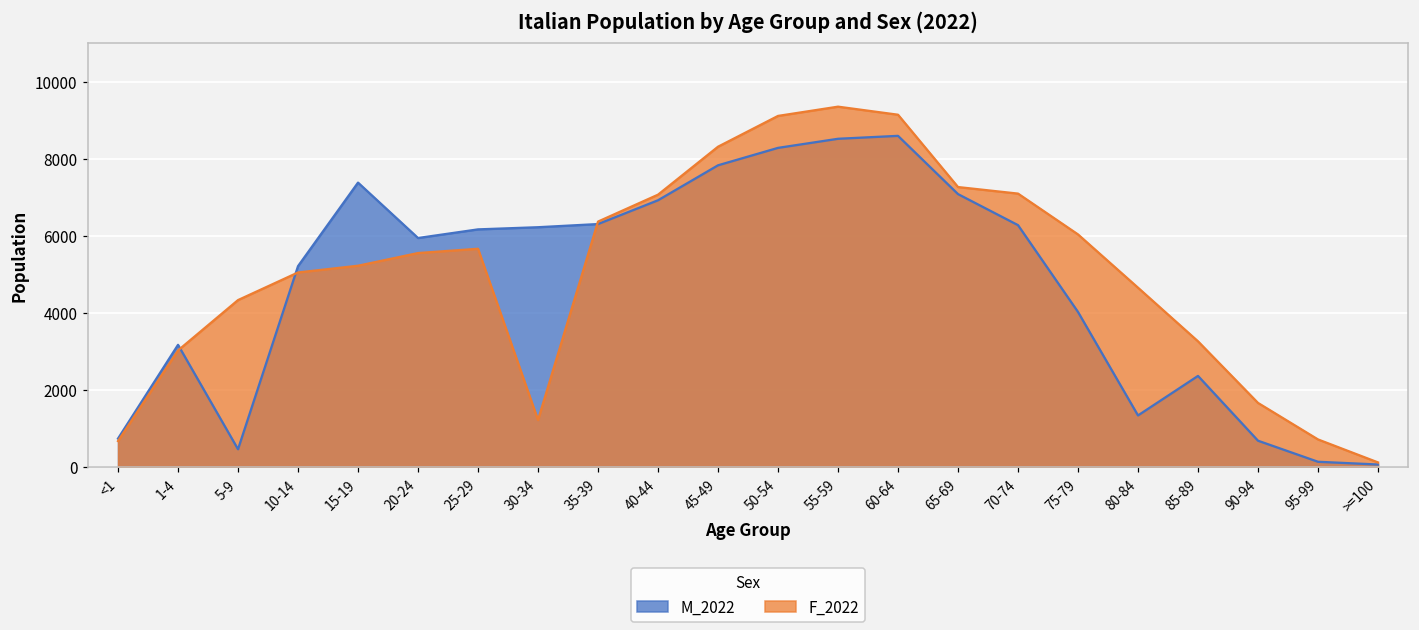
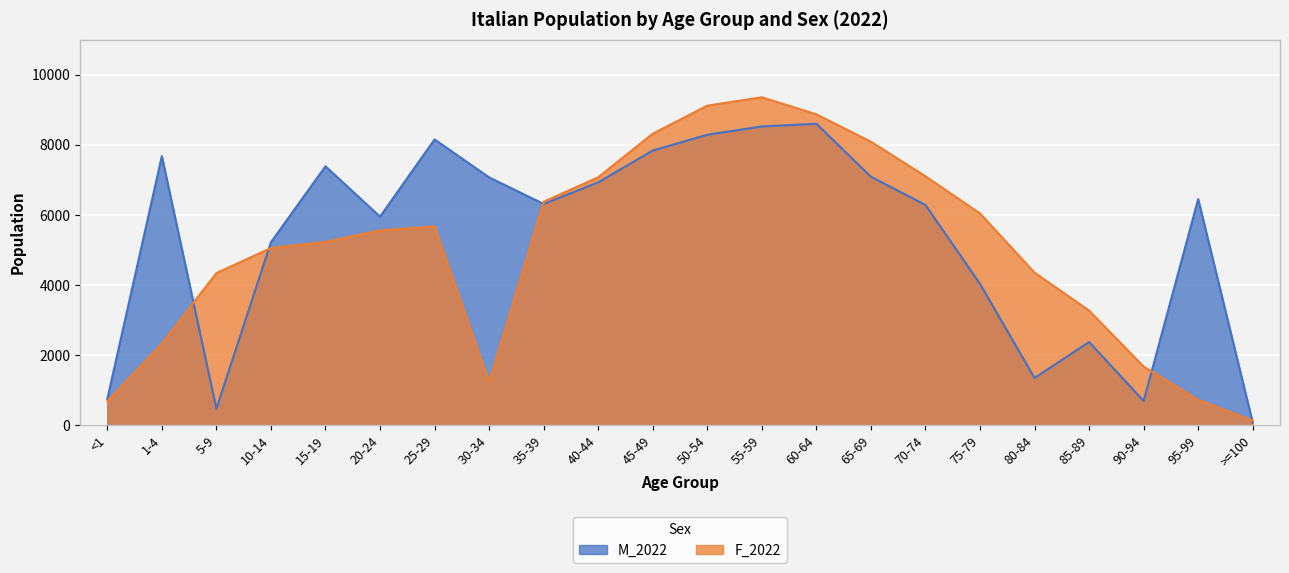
  {
    "M_2022": {
-     "1-4": 3200,
+     "1-4": 7700,
      "5-9": 500,
      "10-14": 5200,
      "15-19": 7400,
      "20-24": 6000,
-     "25-29": 6200,
-     "30-34": 6200,
+     "25-29": 8200,
+     "30-34": 7100,
      "40-44": 6900,
      "45-49": 7800,
      "50-54": 8300,
      "55-59": 8500,
      "60-64": 8600,
      "65-69": 7100,
      "70-74": 6300,
      "75-79": 4000,
      "80-84": 1300,
      "85-89": 2400,
      "90-94": 700,
-     "95-99": 100
+     "95-99": 6500
    },
    "F_2022": {
-     "1-4": 3000,
+     "1-4": 2300,
      "5-9": 4300,
      "10-14": 5100,
      "15-19": 5200,
      "20-24": 5600,
      "25-29": 5700,
      "30-34": 1200,
      "40-44": 7100,
      "45-49": 8300,
      "50-54": 9100,
      "55-59": 9400,
-     "60-64": 9100,
-     "65-69": 7300,
+     "60-64": 8900,
+     "65-69": 8100,
      "70-74": 7100,
      "75-79": 6000,
-     "80-84": 4700,
+     "80-84": 4400,
      "85-89": 3300,
      "90-94": 1700,
      "95-99": 700
    }
  }
